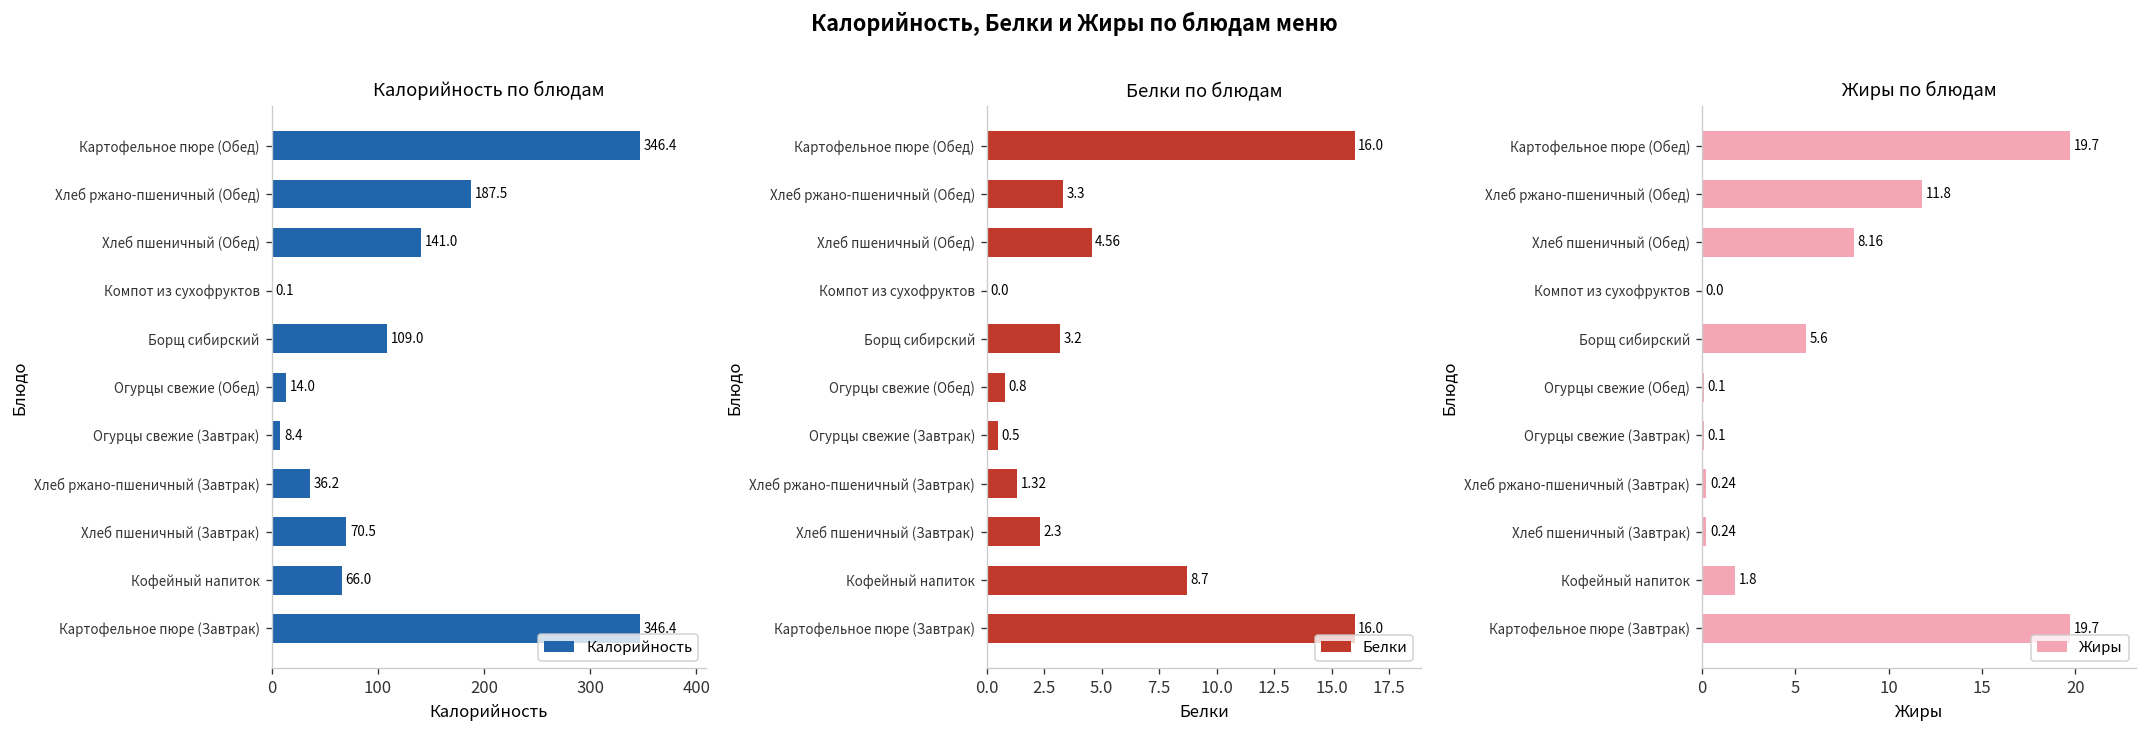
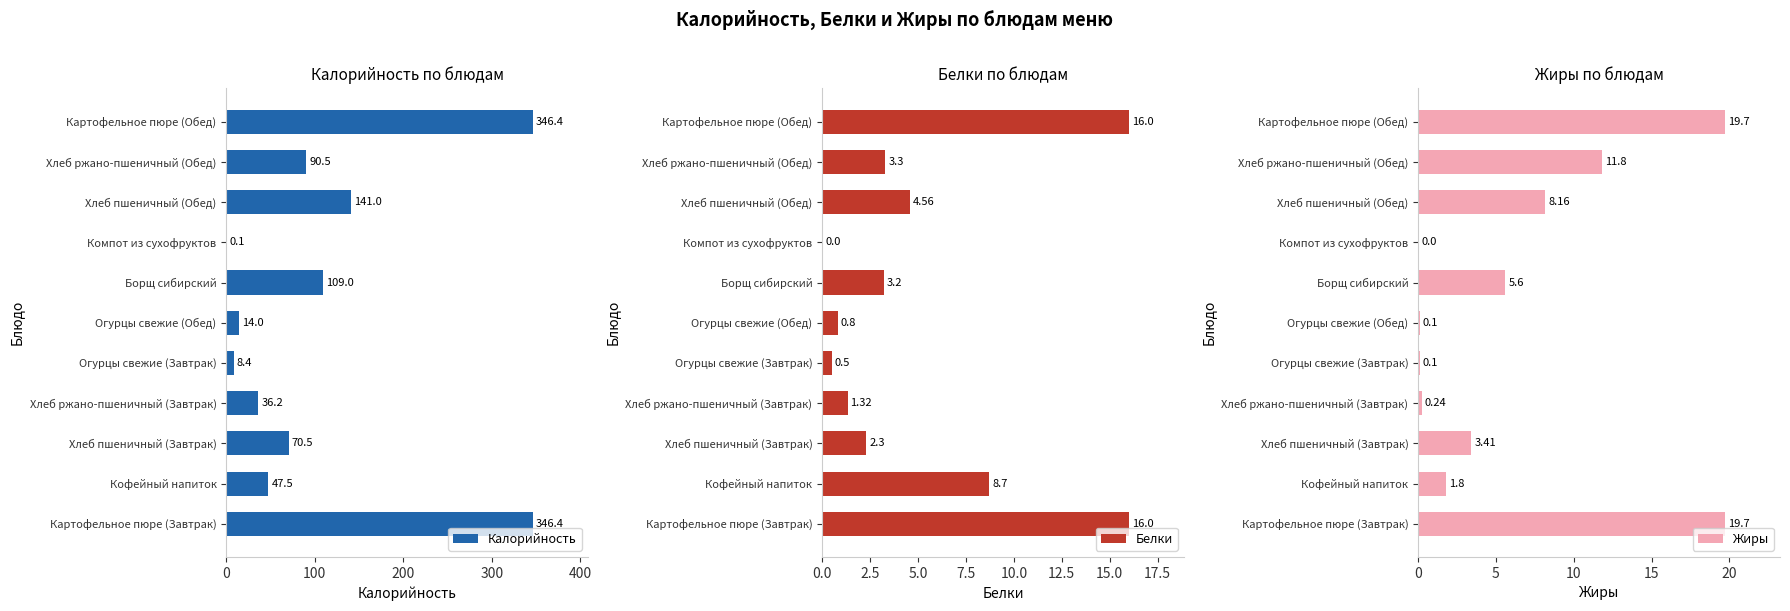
  {
    "Калорийность по блюдам": {
      "Картофельное пюре (Обед)": 346.4,
-     "Хлеб ржано-пшеничный (Обед)": 187.5,
+     "Хлеб ржано-пшеничный (Обед)": 90.5,
      "Хлеб пшеничный (Обед)": 141.0,
      "Компот из сухофруктов": 0.1,
      "Борщ сибирский": 109.0,
      "Огурцы свежие (Обед)": 14.0,
      "Огурцы свежие (Завтрак)": 8.4,
      "Хлеб ржано-пшеничный (Завтрак)": 36.2,
      "Хлеб пшеничный (Завтрак)": 70.5,
-     "Кофейный напиток": 66.0
+     "Кофейный напиток": 47.5
    },
    "Белки по блюдам": {
      "Картофельное пюре (Обед)": 16.0,
      "Хлеб ржано-пшеничный (Обед)": 3.3,
      "Хлеб пшеничный (Обед)": 4.56,
      "Компот из сухофруктов": 0.0,
      "Борщ сибирский": 3.2,
      "Огурцы свежие (Обед)": 0.8,
      "Огурцы свежие (Завтрак)": 0.5,
      "Хлеб ржано-пшеничный (Завтрак)": 1.32,
      "Хлеб пшеничный (Завтрак)": 2.3,
      "Кофейный напиток": 8.7
    },
    "Жиры по блюдам": {
      "Картофельное пюре (Обед)": 19.7,
      "Хлеб ржано-пшеничный (Обед)": 11.8,
      "Хлеб пшеничный (Обед)": 8.16,
      "Компот из сухофруктов": 0.0,
      "Борщ сибирский": 5.6,
      "Огурцы свежие (Обед)": 0.1,
      "Огурцы свежие (Завтрак)": 0.1,
      "Хлеб ржано-пшеничный (Завтрак)": 0.24,
-     "Хлеб пшеничный (Завтрак)": 0.24,
+     "Хлеб пшеничный (Завтрак)": 3.41,
      "Кофейный напиток": 1.8
    }
  }
